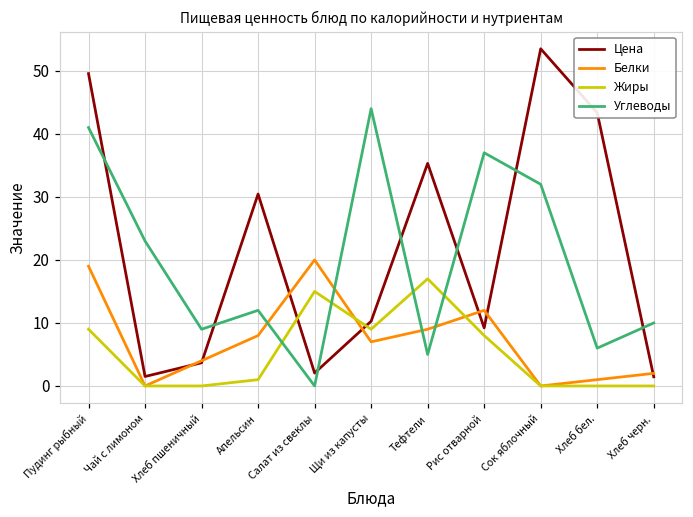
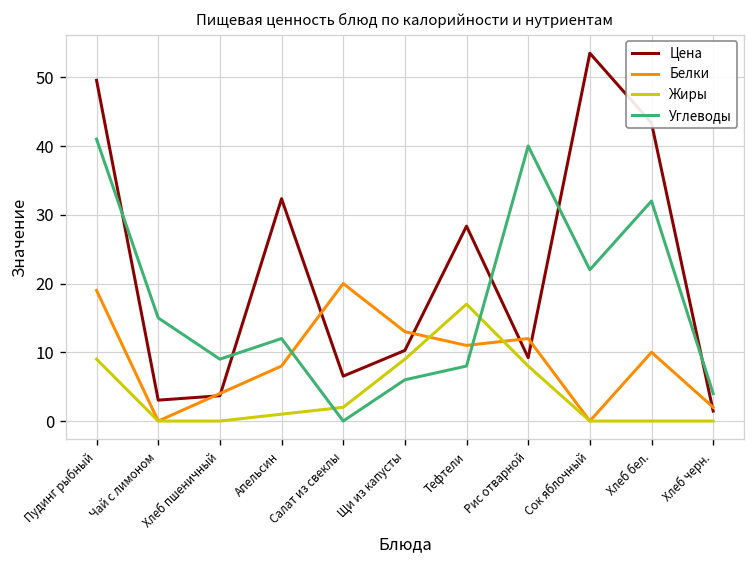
  {
    "Цена": {
      "Пудинг рыбный": 50,
-     "Чай с лимоном": 2,
-     "Апельсин": 30,
-     "Салат из свеклы": 2,
+     "Чай с лимоном": 3,
+     "Апельсин": 32,
+     "Салат из свеклы": 7,
      "Щи из капусты": 10,
-     "Тефтели": 35,
+     "Тефтели": 28,
      "Рис отварной": 9,
      "Сок яблочный": 54,
      "Хлеб бел.": 43,
      "Хлеб черн.": 1
    },
    "Белки": {
      "Пудинг рыбный": 19,
      "Апельсин": 8,
      "Салат из свеклы": 20,
-     "Щи из капусты": 7,
-     "Тефтели": 9,
+     "Щи из капусты": 13,
+     "Тефтели": 11,
      "Рис отварной": 12,
-     "Хлеб бел.": 1,
+     "Хлеб бел.": 10,
      "Хлеб черн.": 2
    },
    "Жиры": {
      "Пудинг рыбный": 9,
      "Хлеб пшеничный": 0,
      "Апельсин": 1,
-     "Салат из свеклы": 15,
+     "Салат из свеклы": 2,
      "Щи из капусты": 9,
      "Тефтели": 17,
      "Рис отварной": 8,
      "Хлеб бел.": 0,
      "Хлеб черн.": 0
    },
    "Углеводы": {
      "Пудинг рыбный": 41,
-     "Чай с лимоном": 23,
+     "Чай с лимоном": 15,
      "Хлеб пшеничный": 9,
      "Апельсин": 12,
      "Салат из свеклы": 0,
-     "Щи из капусты": 44,
-     "Тефтели": 5,
-     "Рис отварной": 37,
-     "Сок яблочный": 32,
-     "Хлеб бел.": 6,
-     "Хлеб черн.": 10
+     "Щи из капусты": 6,
+     "Тефтели": 8,
+     "Рис отварной": 40,
+     "Сок яблочный": 22,
+     "Хлеб бел.": 32,
+     "Хлеб черн.": 4
    }
  }
